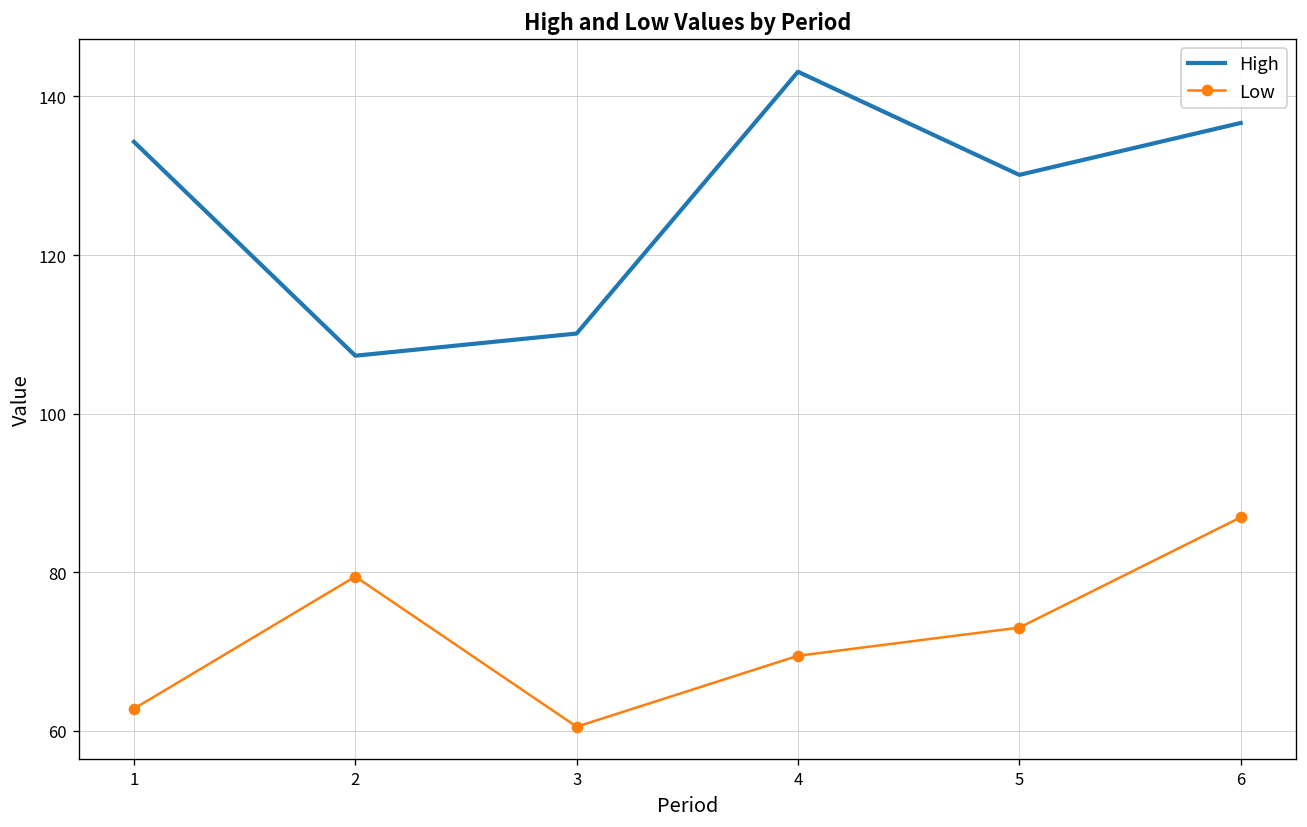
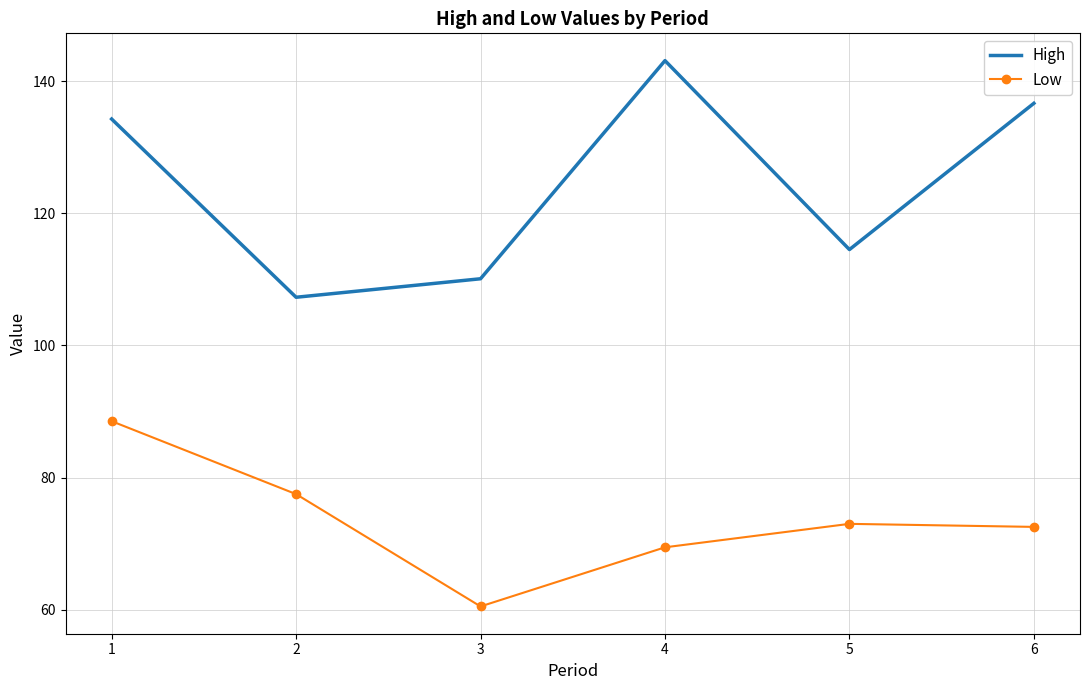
  {
    "High": {
      "1": 134,
      "2": 107,
      "3": 110,
      "4": 143,
-     "5": 130,
+     "5": 115,
      "6": 137
    },
    "Low": {
-     "1": 63,
-     "2": 79,
+     "1": 89,
+     "2": 78,
      "3": 61,
      "4": 69,
      "5": 73,
-     "6": 87
+     "6": 73
    }
  }
